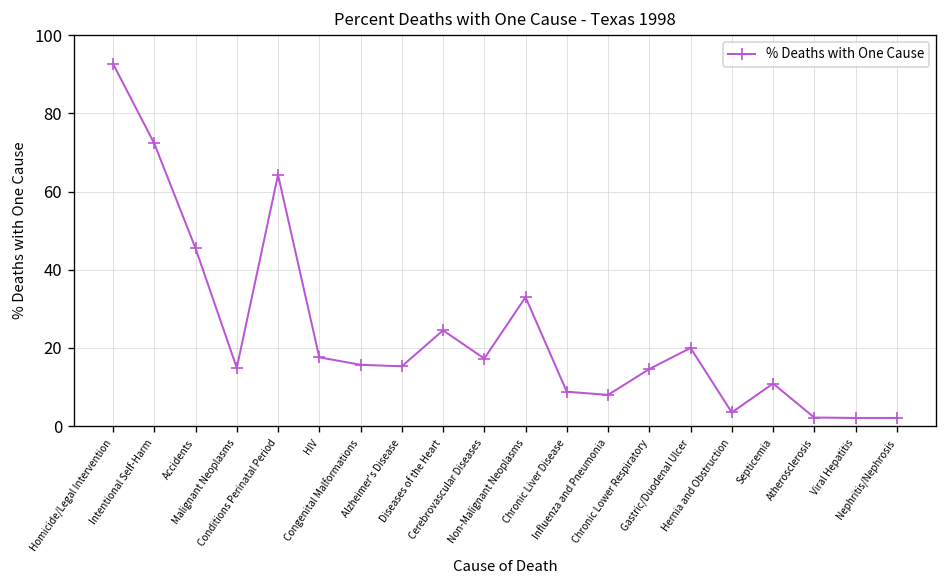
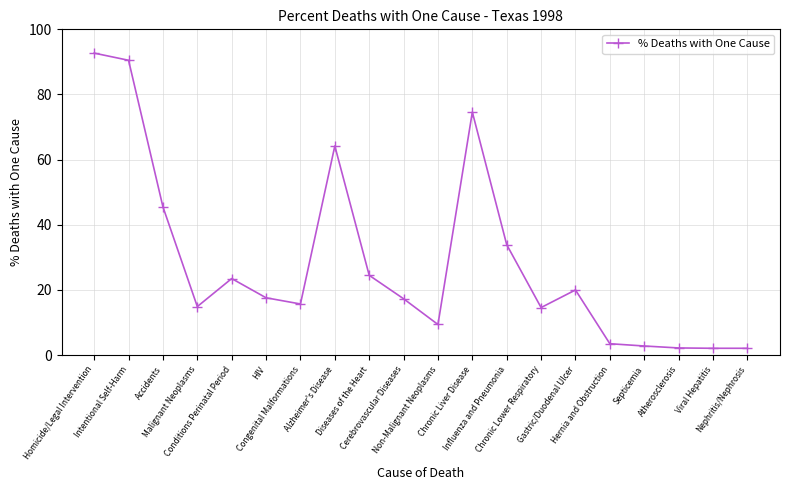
  {
    "Homicide/Legal Intervention": 93,
-   "Intentional Self-Harm": 72,
+   "Intentional Self-Harm": 91,
    "Accidents": 46,
    "Malignant Neoplasms": 15,
-   "Conditions Perinatal Period": 64,
+   "Conditions Perinatal Period": 24,
    "HIV": 18,
    "Congenital Malformations": 16,
-   "Alzheimer's Disease": 15,
+   "Alzheimer's Disease": 64,
    "Diseases of the Heart": 25,
    "Cerebrovascular Diseases": 17,
-   "Non-Malignant Neoplasms": 33,
-   "Chronic Liver Disease": 9,
-   "Influenza and Pneumonia": 8,
+   "Non-Malignant Neoplasms": 9,
+   "Chronic Liver Disease": 75,
+   "Influenza and Pneumonia": 34,
    "Chronic Lower Respiratory": 15,
    "Gastric/Duodenal Ulcer": 20,
    "Hernia and Obstruction": 4,
-   "Septicemia": 11,
+   "Septicemia": 3,
    "Atherosclerosis": 2,
    "Viral Hepatitis": 2,
    "Nephritis/Nephrosis": 2
  }
